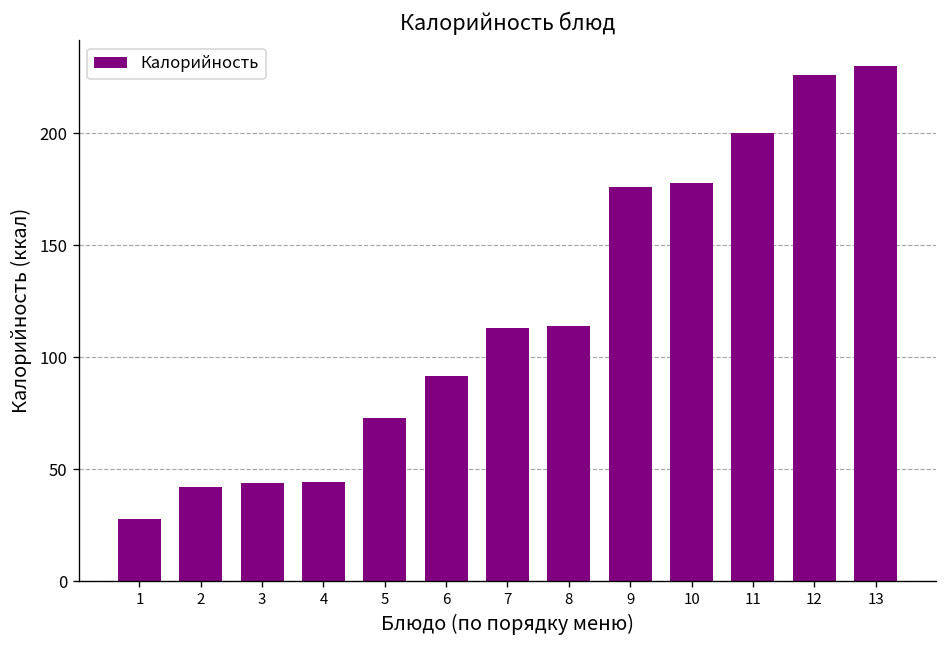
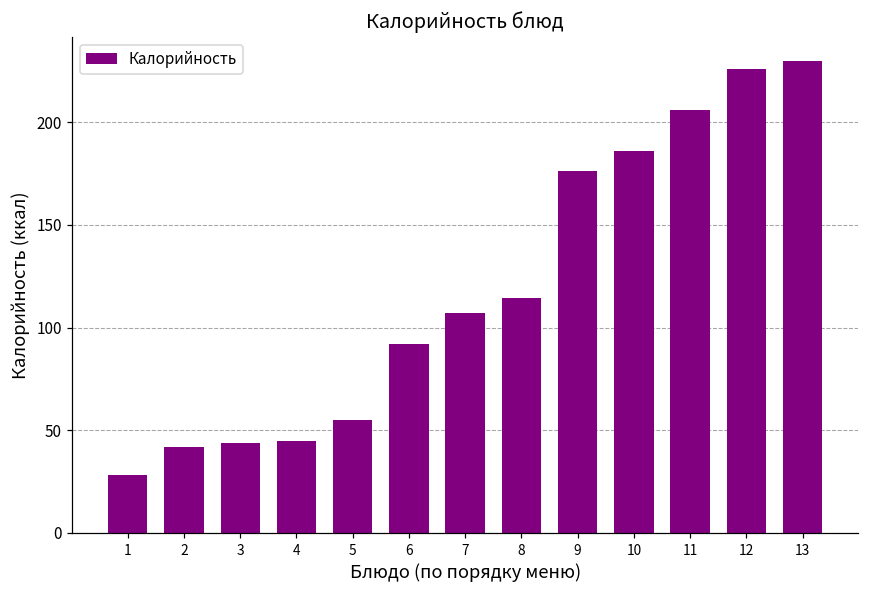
  {
    "1": 28,
    "2": 42,
    "3": 44,
    "4": 45,
-   "5": 73,
+   "5": 55,
    "6": 92,
-   "7": 113,
+   "7": 107,
    "8": 114,
    "9": 176,
-   "10": 178,
-   "11": 200,
+   "10": 186,
+   "11": 206,
    "12": 226,
    "13": 230
  }
